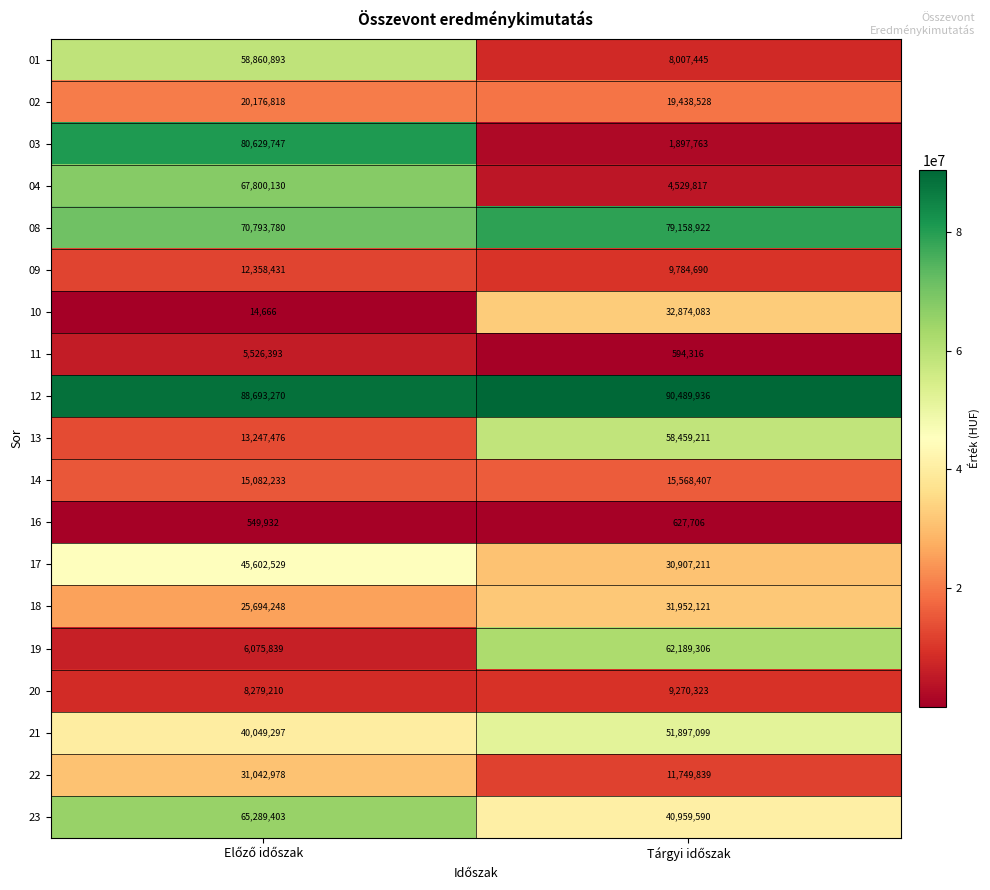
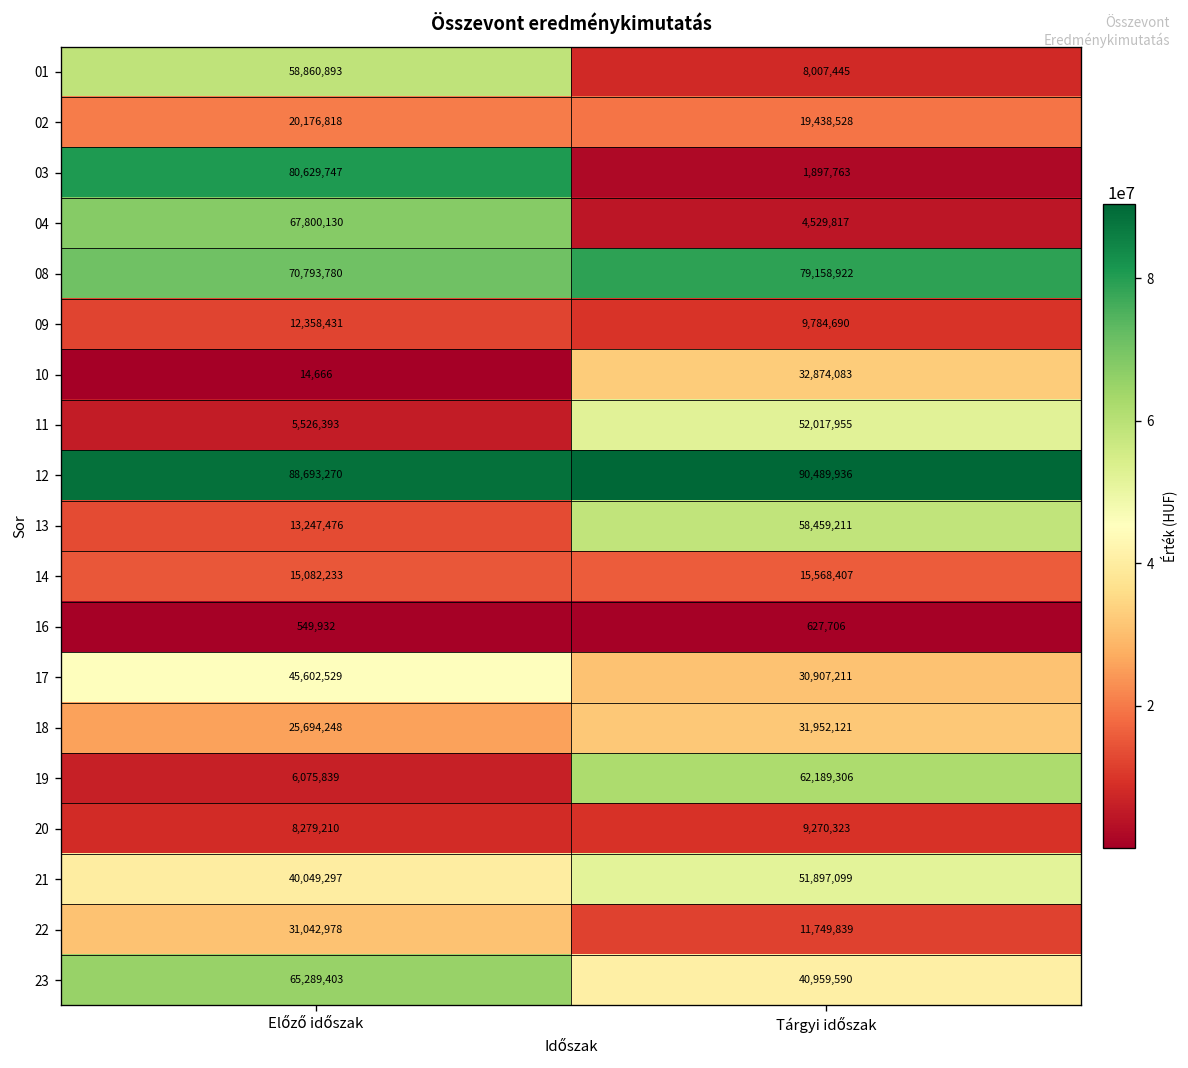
  {
    "01": {
      "Előző időszak": "58,860,893",
      "Tárgyi időszak": "8,007,445"
    },
    "02": {
      "Előző időszak": "20,176,818",
      "Tárgyi időszak": "19,438,528"
    },
    "03": {
      "Előző időszak": "80,629,747",
      "Tárgyi időszak": "1,897,763"
    },
    "04": {
      "Előző időszak": "67,800,130",
      "Tárgyi időszak": "4,529,817"
    },
    "08": {
      "Előző időszak": "70,793,780",
      "Tárgyi időszak": "79,158,922"
    },
    "09": {
      "Előző időszak": "12,358,431",
      "Tárgyi időszak": "9,784,690"
    },
    "10": {
      "Előző időszak": "14,666",
      "Tárgyi időszak": "32,874,083"
    },
    "11": {
      "Előző időszak": "5,526,393",
-     "Tárgyi időszak": "594,316"
+     "Tárgyi időszak": "52,017,955"
    },
    "12": {
      "Előző időszak": "88,693,270",
      "Tárgyi időszak": "90,489,936"
    },
    "13": {
      "Előző időszak": "13,247,476",
      "Tárgyi időszak": "58,459,211"
    },
    "14": {
      "Előző időszak": "15,082,233",
      "Tárgyi időszak": "15,568,407"
    },
    "16": {
      "Előző időszak": "549,932",
      "Tárgyi időszak": "627,706"
    },
    "17": {
      "Előző időszak": "45,602,529",
      "Tárgyi időszak": "30,907,211"
    },
    "18": {
      "Előző időszak": "25,694,248",
      "Tárgyi időszak": "31,952,121"
    },
    "19": {
      "Előző időszak": "6,075,839",
      "Tárgyi időszak": "62,189,306"
    },
    "20": {
      "Előző időszak": "8,279,210",
      "Tárgyi időszak": "9,270,323"
    },
    "21": {
      "Előző időszak": "40,049,297",
      "Tárgyi időszak": "51,897,099"
    },
    "22": {
      "Előző időszak": "31,042,978",
      "Tárgyi időszak": "11,749,839"
    },
    "23": {
      "Előző időszak": "65,289,403",
      "Tárgyi időszak": "40,959,590"
    }
  }
